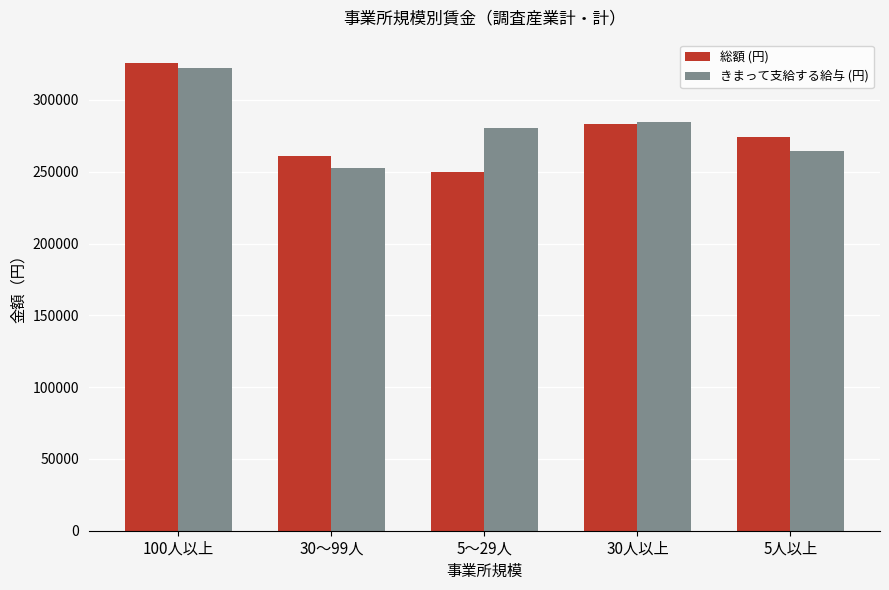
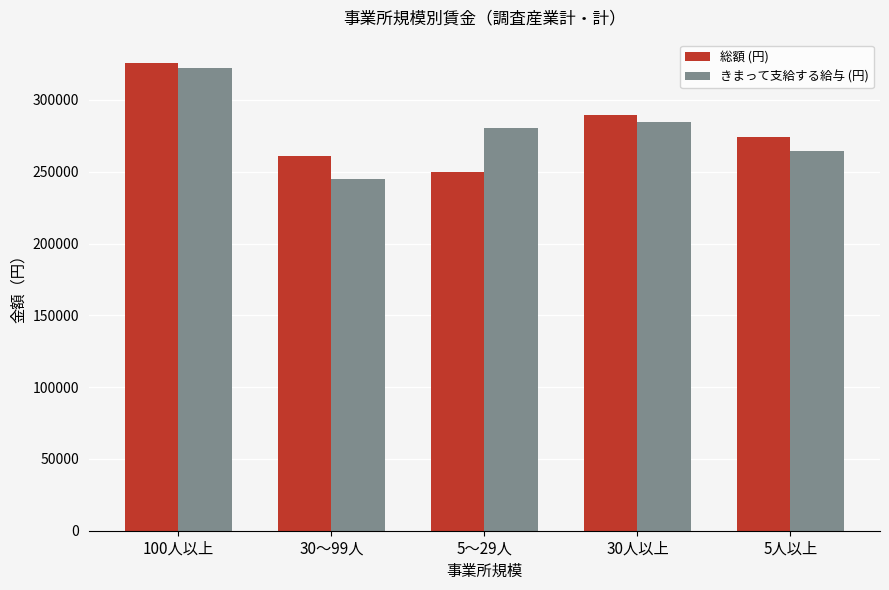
  {
    "総額 (円)": {
      "100人以上": 326000,
      "30～99人": 261000,
      "5～29人": 250000,
-     "30人以上": 283000,
+     "30人以上": 289000,
      "5人以上": 274000
    },
    "きまって支給する給与 (円)": {
      "100人以上": 322000,
-     "30～99人": 253000,
+     "30～99人": 245000,
      "5～29人": 280000,
      "30人以上": 285000,
      "5人以上": 264000
    }
  }
